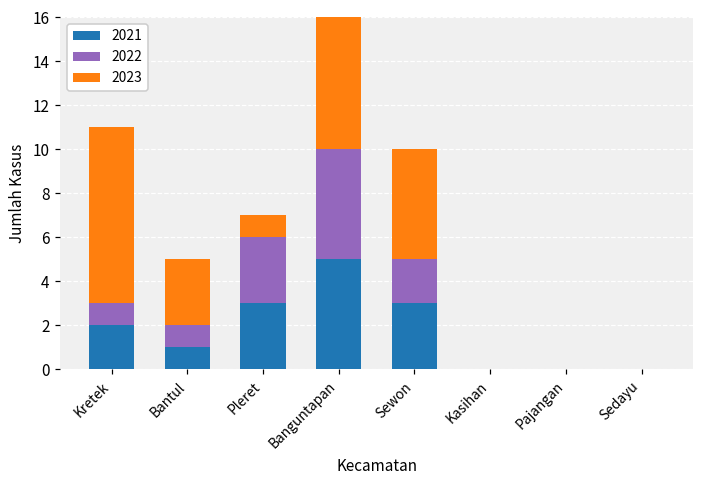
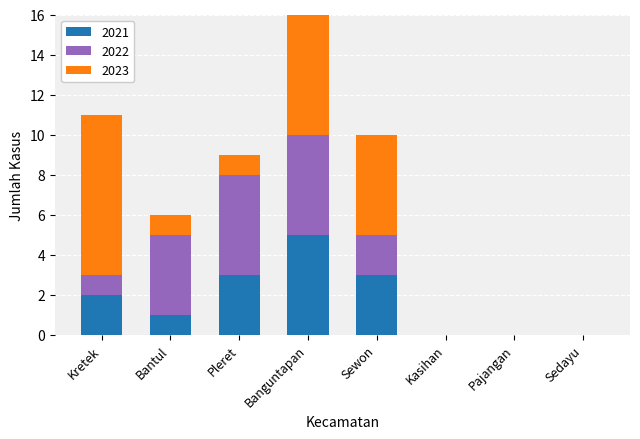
  {
    "2021": {
      "Kretek": 2,
      "Bantul": 1,
      "Pleret": 3,
      "Banguntapan": 5,
      "Sewon": 3,
      "Kasihan": 0,
      "Pajangan": 0,
      "Sedayu": 0
    },
    "2022": {
      "Kretek": 1,
-     "Bantul": 1,
-     "Pleret": 3,
+     "Bantul": 4,
+     "Pleret": 5,
      "Banguntapan": 5,
      "Sewon": 2,
      "Kasihan": 0,
      "Pajangan": 0,
      "Sedayu": 0
    },
    "2023": {
      "Kretek": 8,
-     "Bantul": 3,
+     "Bantul": 1,
      "Pleret": 1,
      "Sewon": 5,
      "Kasihan": 0,
      "Pajangan": 0,
      "Sedayu": 0
    }
  }
